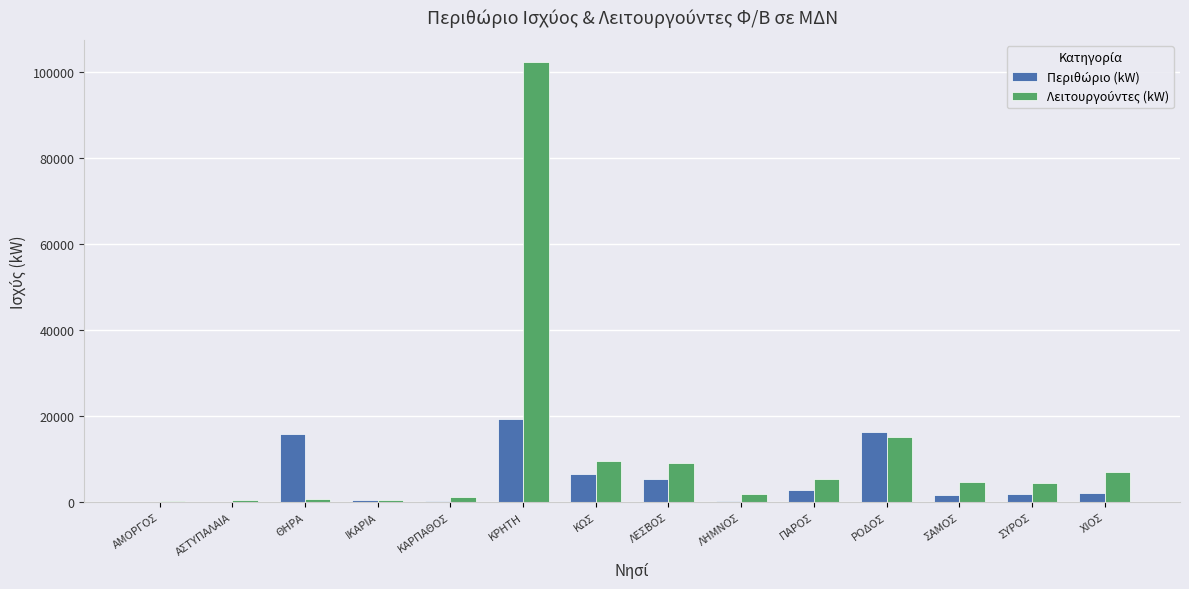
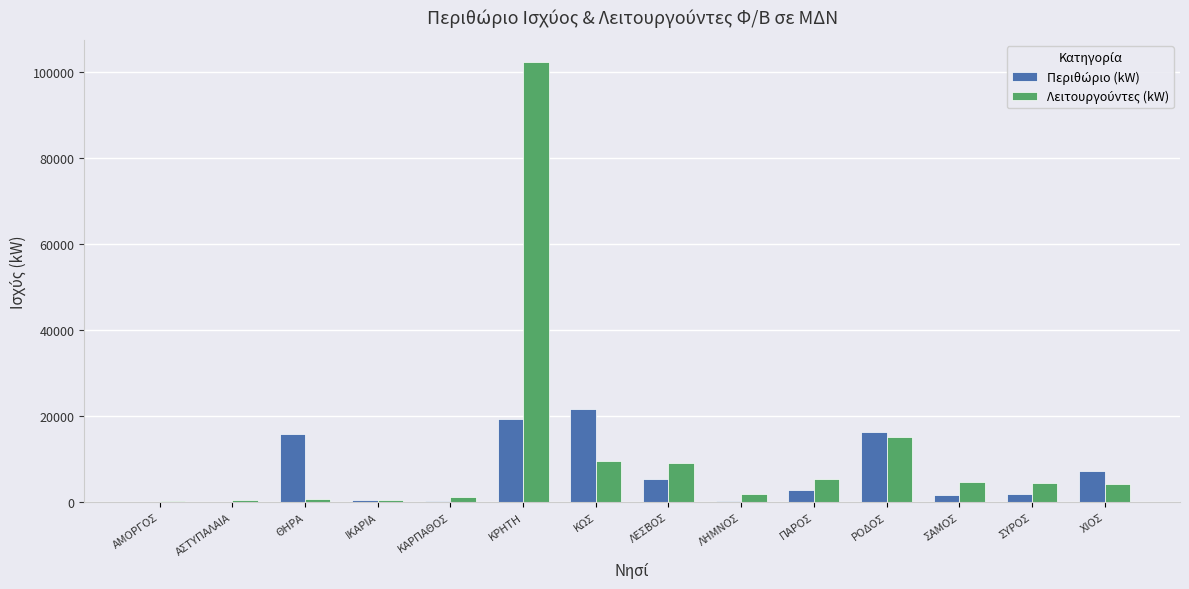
  {
    "Περιθώριο (kW)": {
      "ΘΗΡΑ": 16000,
      "ΚΡΗΤΗ": 19000,
-     "ΚΩΣ": 7000,
+     "ΚΩΣ": 22000,
      "ΛΕΣΒΟΣ": 5000,
      "ΠΑΡΟΣ": 3000,
      "ΡΟΔΟΣ": 16000,
      "ΣΑΜΟΣ": 2000,
      "ΣΥΡΟΣ": 2000,
-     "ΧΙΟΣ": 2000
+     "ΧΙΟΣ": 7000
    },
    "Λειτουργούντες (kW)": {
      "ΘΗΡΑ": 1000,
      "ΚΑΡΠΑΘΟΣ": 1000,
      "ΚΡΗΤΗ": 102000,
      "ΚΩΣ": 10000,
      "ΛΕΣΒΟΣ": 9000,
      "ΛΗΜΝΟΣ": 2000,
      "ΠΑΡΟΣ": 5000,
      "ΡΟΔΟΣ": 15000,
      "ΣΑΜΟΣ": 5000,
      "ΣΥΡΟΣ": 4000,
-     "ΧΙΟΣ": 7000
+     "ΧΙΟΣ": 4000
    }
  }
